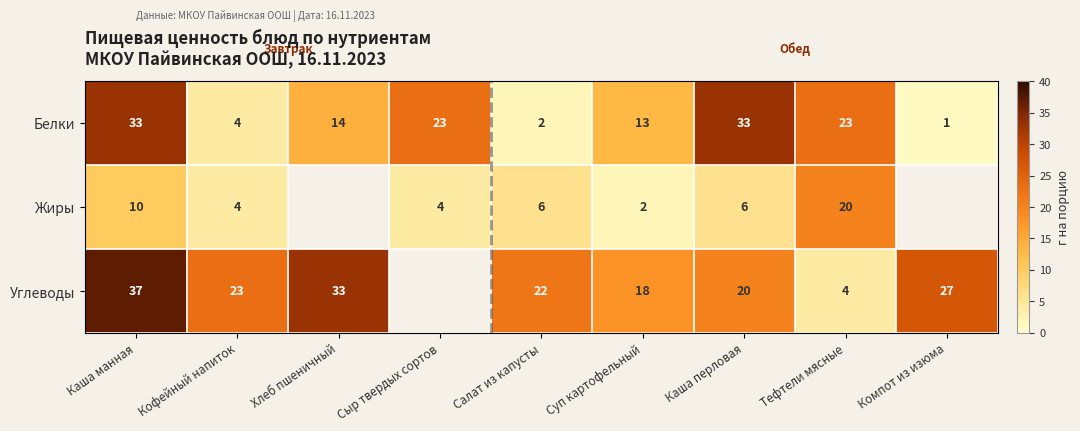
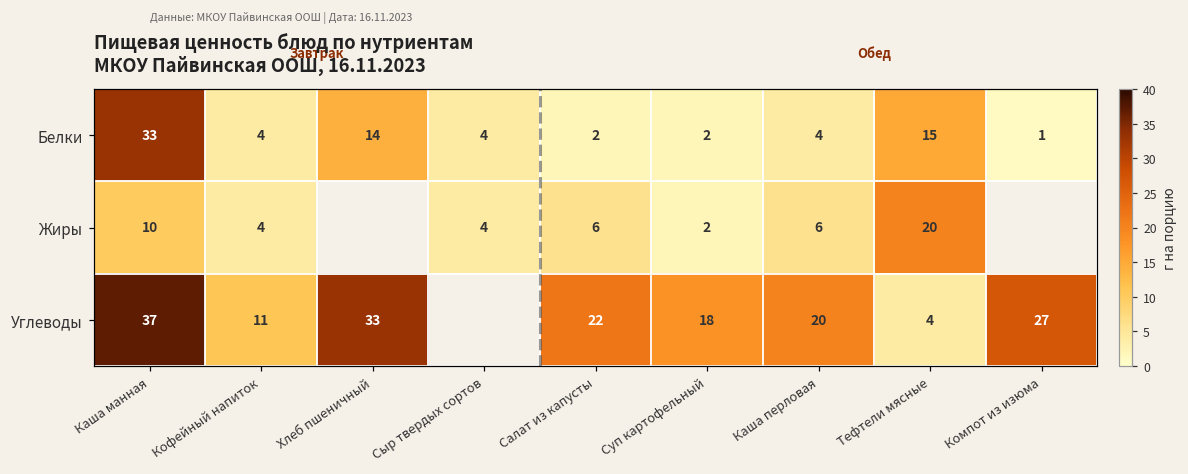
  {
    "Белки": {
      "Каша манная": 33,
      "Кофейный напиток": 4,
      "Хлеб пшеничный": 14,
-     "Сыр твердых сортов": 23,
+     "Сыр твердых сортов": 4,
      "Салат из капусты": 2,
-     "Суп картофельный": 13,
-     "Каша перловая": 33,
-     "Тефтели мясные": 23,
+     "Суп картофельный": 2,
+     "Каша перловая": 4,
+     "Тефтели мясные": 15,
      "Компот из изюма": 1
    },
    "Жиры": {
      "Каша манная": 10,
      "Кофейный напиток": 4,
      "Сыр твердых сортов": 4,
      "Салат из капусты": 6,
      "Суп картофельный": 2,
      "Каша перловая": 6,
      "Тефтели мясные": 20
    },
    "Углеводы": {
      "Каша манная": 37,
-     "Кофейный напиток": 23,
+     "Кофейный напиток": 11,
      "Хлеб пшеничный": 33,
      "Салат из капусты": 22,
      "Суп картофельный": 18,
      "Каша перловая": 20,
      "Тефтели мясные": 4,
      "Компот из изюма": 27
    }
  }
